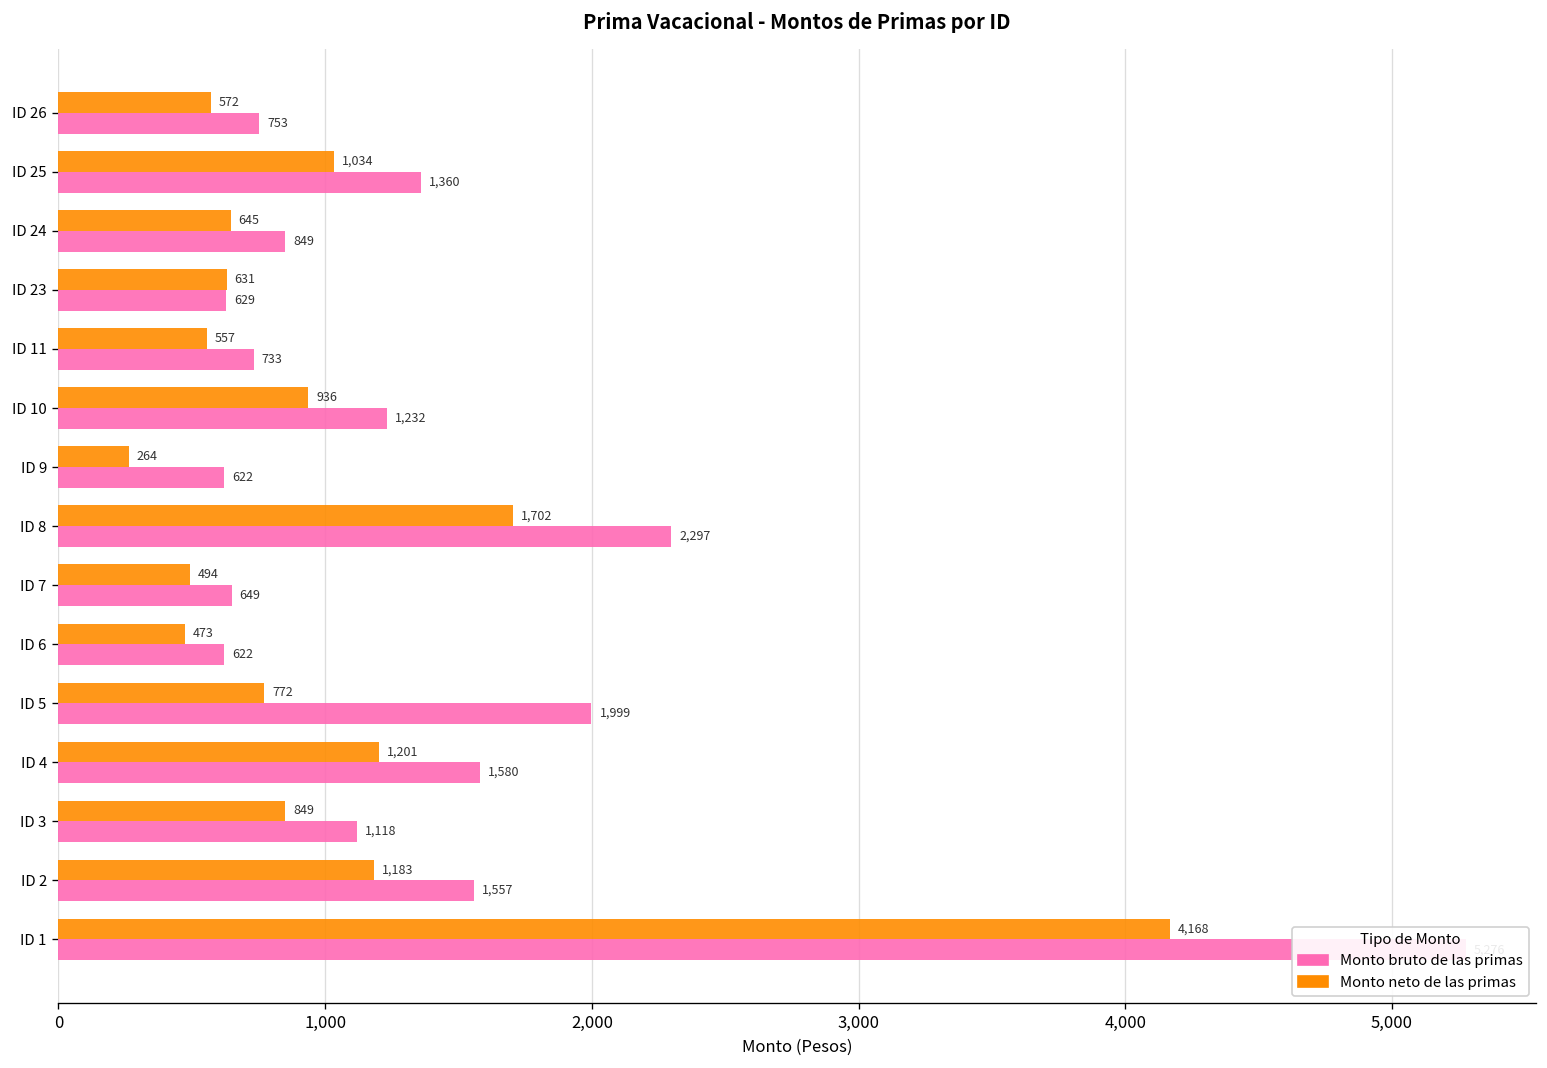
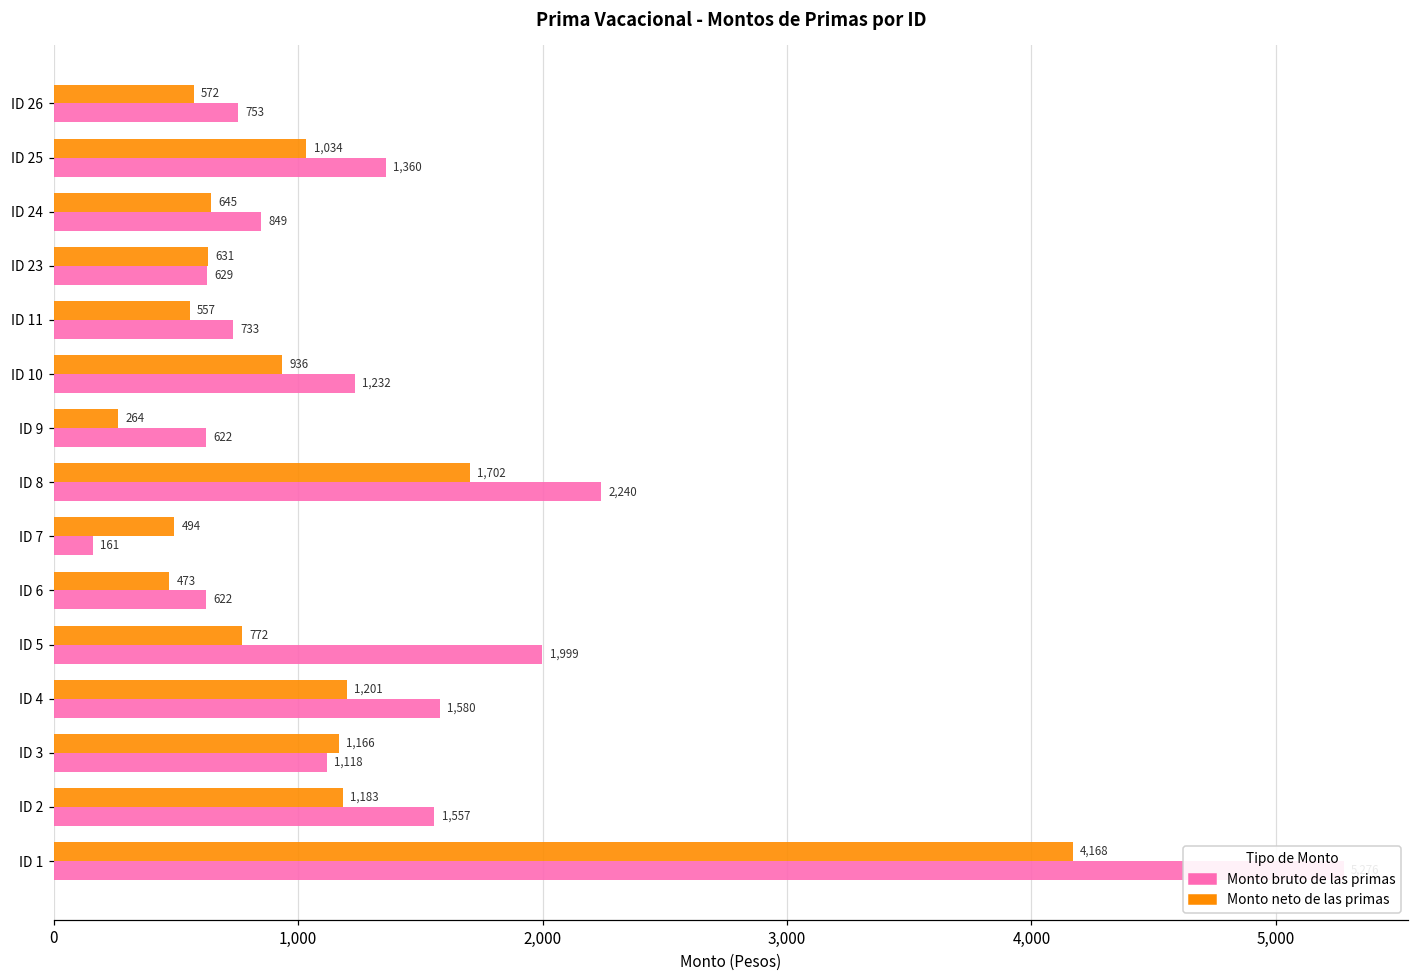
  {
    "Monto bruto de las primas": {
      "ID 26": "753",
      "ID 25": "1,360",
      "ID 24": "849",
      "ID 23": "629",
      "ID 11": "733",
      "ID 10": "1,232",
      "ID 9": "622",
-     "ID 8": "2,297",
-     "ID 7": "649",
+     "ID 8": "2,240",
+     "ID 7": "161",
      "ID 6": "622",
      "ID 5": "1,999",
      "ID 4": "1,580",
      "ID 3": "1,118",
      "ID 2": "1,557"
    },
    "Monto neto de las primas": {
      "ID 26": "572",
      "ID 25": "1,034",
      "ID 24": "645",
      "ID 23": "631",
      "ID 11": "557",
      "ID 10": "936",
      "ID 9": "264",
      "ID 8": "1,702",
      "ID 7": "494",
      "ID 6": "473",
      "ID 5": "772",
      "ID 4": "1,201",
-     "ID 3": "849",
+     "ID 3": "1,166",
      "ID 2": "1,183",
      "ID 1": "4,168"
    }
  }
